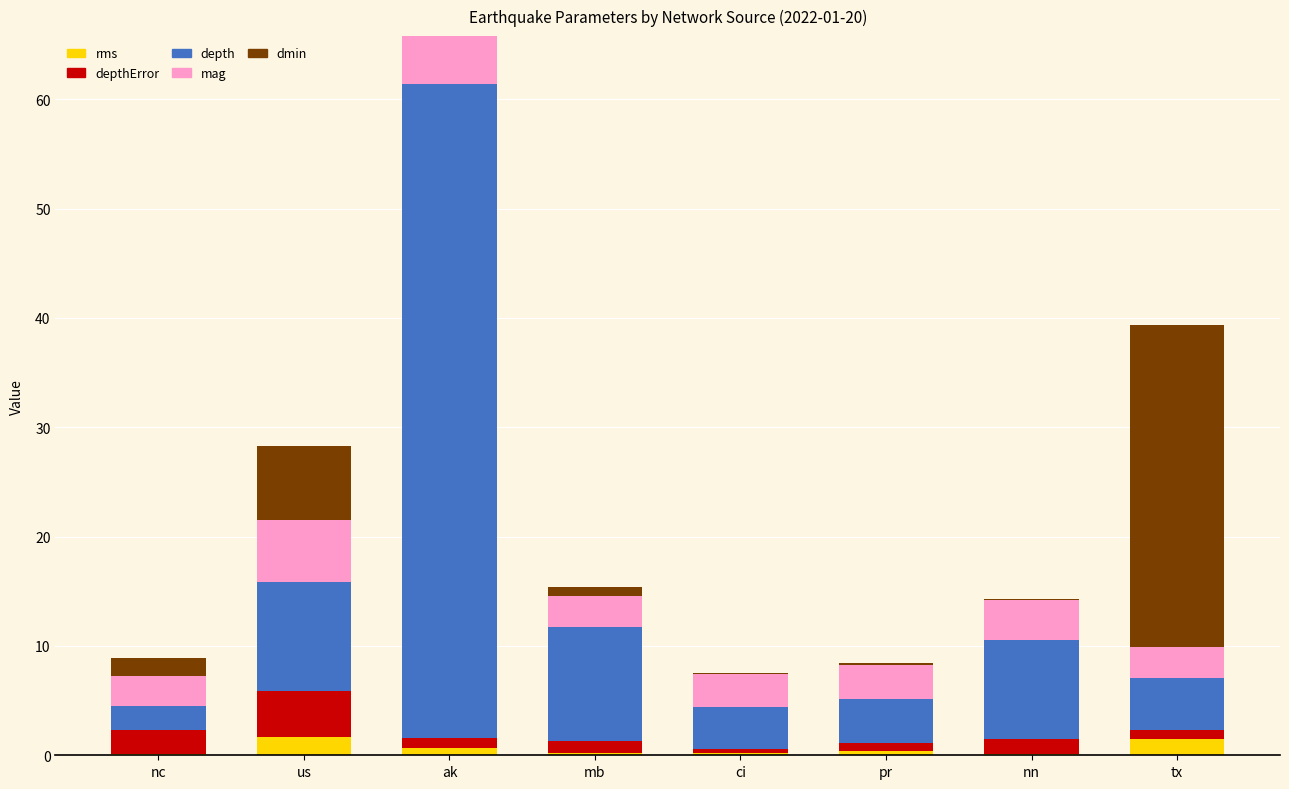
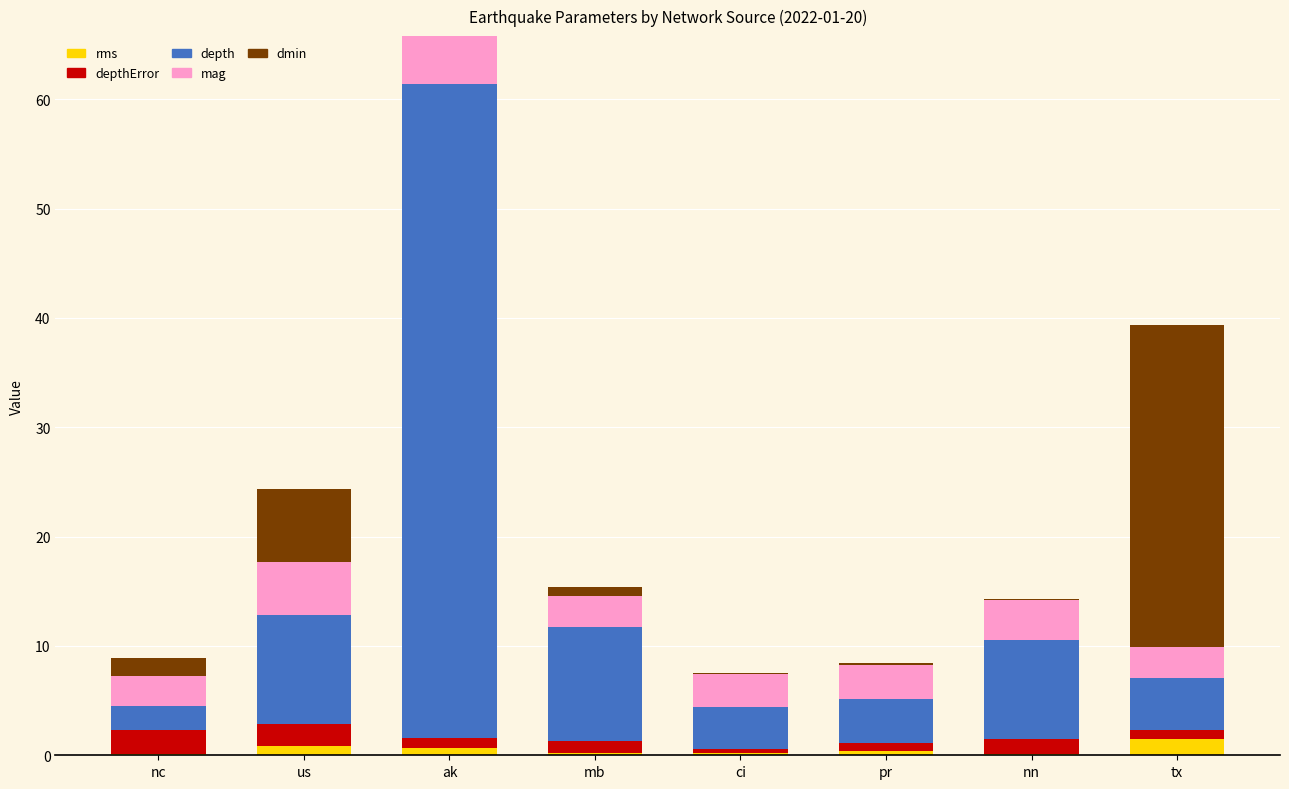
  {
    "rms": {
-     "us": 1.6,
+     "us": 0.8,
      "ak": 0.7,
      "mb": 0.2,
      "pr": 0.4,
      "tx": 1.5
    },
    "depthError": {
      "nc": 2.2,
-     "us": 4.2,
+     "us": 2.0,
      "ak": 0.9,
      "mb": 1.1,
      "ci": 0.4,
      "pr": 0.7,
      "nn": 1.4,
      "tx": 0.8
    },
    "depth": {
      "nc": 2.1,
      "us": 10.0,
      "ak": 59.8,
      "mb": 10.4,
      "ci": 3.9,
      "pr": 4.0,
      "nn": 9.0,
      "tx": 4.8
    },
    "mag": {
      "nc": 2.7,
-     "us": 5.7,
+     "us": 4.8,
      "ak": 4.4,
      "mb": 2.9,
      "ci": 3.0,
      "pr": 3.1,
      "nn": 3.7,
      "tx": 2.8
    },
    "dmin": {
      "nc": 1.7,
      "us": 6.7,
      "ak": 0.0,
      "mb": 0.8,
      "pr": 0.2,
      "tx": 29.5
    }
  }
